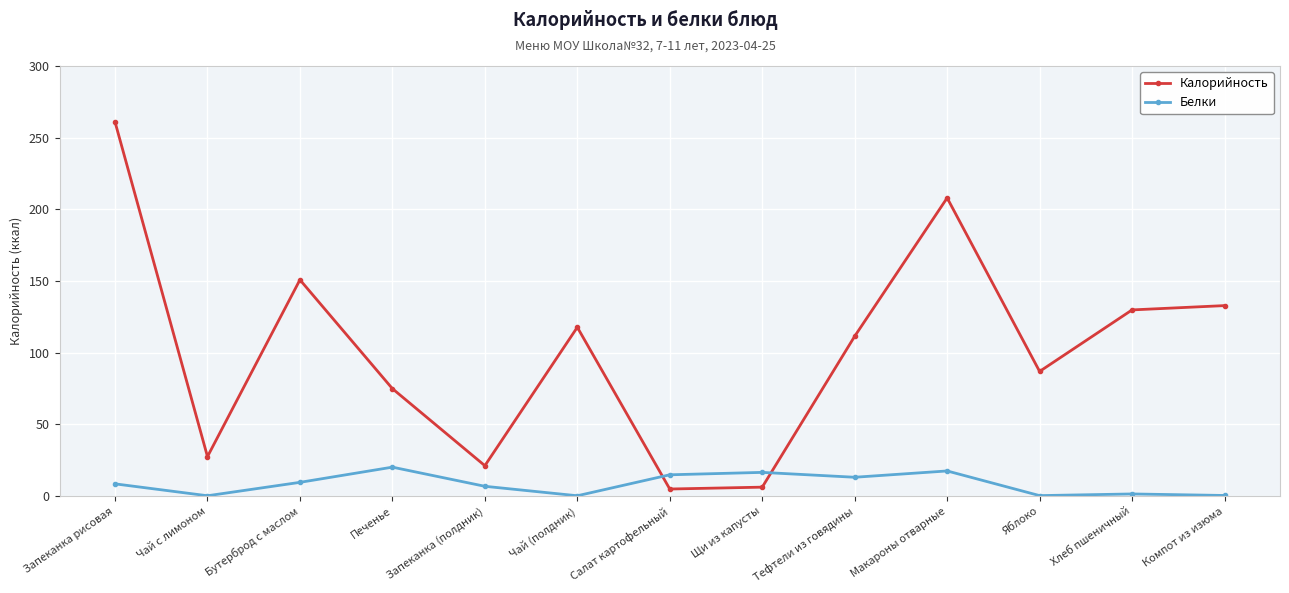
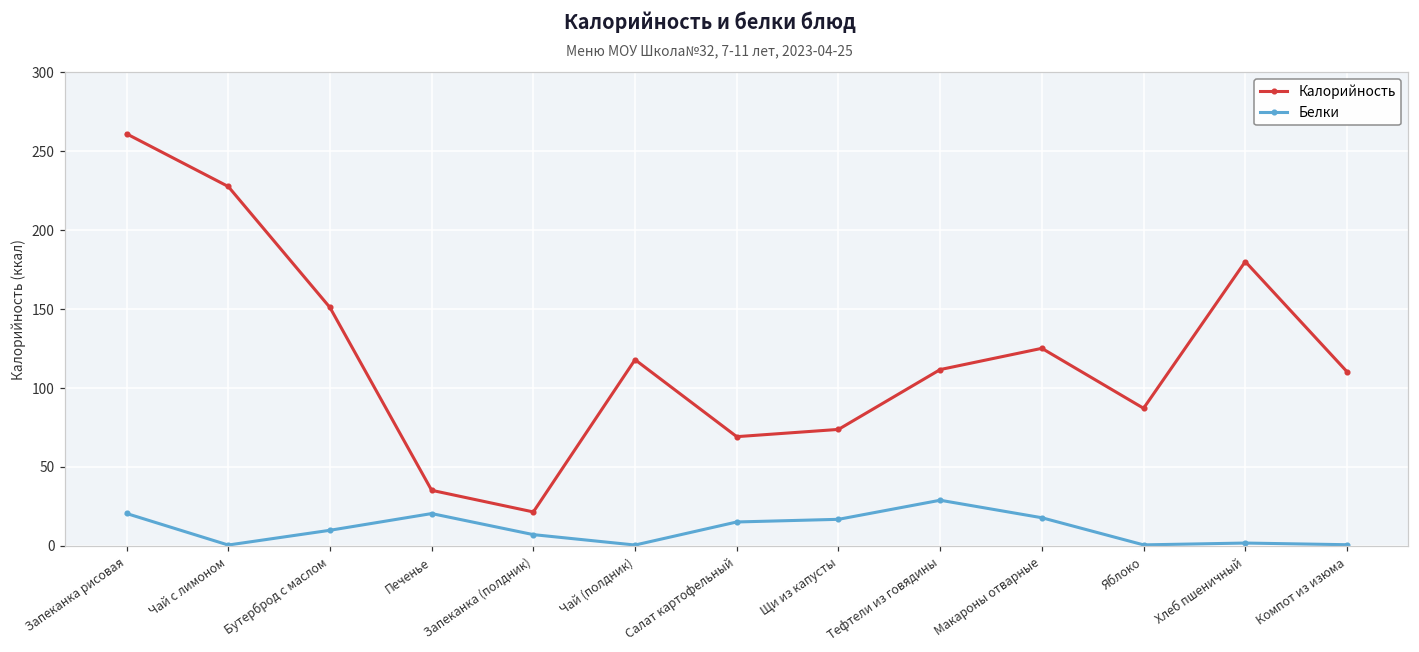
  {
    "Калорийность": {
      "Запеканка рисовая": 261,
-     "Чай с лимоном": 28,
+     "Чай с лимоном": 228,
      "Бутерброд с маслом": 151,
-     "Печенье": 75,
+     "Печенье": 35,
      "Запеканка (полдник)": 21,
      "Чай (полдник)": 118,
-     "Салат картофельный": 5,
-     "Щи из капусты": 6,
+     "Салат картофельный": 69,
+     "Щи из капусты": 74,
      "Тефтели из говядины": 112,
-     "Макароны отварные": 208,
+     "Макароны отварные": 125,
      "Яблоко": 87,
-     "Хлеб пшеничный": 130,
-     "Компот из изюма": 133
+     "Хлеб пшеничный": 180,
+     "Компот из изюма": 110
    },
    "Белки": {
-     "Запеканка рисовая": 9,
+     "Запеканка рисовая": 20,
      "Чай с лимоном": 0,
      "Бутерброд с маслом": 10,
      "Печенье": 20,
      "Запеканка (полдник)": 7,
      "Чай (полдник)": 0,
      "Салат картофельный": 15,
      "Щи из капусты": 17,
-     "Тефтели из говядины": 13,
+     "Тефтели из говядины": 29,
      "Макароны отварные": 18,
      "Яблоко": 0,
      "Хлеб пшеничный": 2,
      "Компот из изюма": 1
    }
  }
